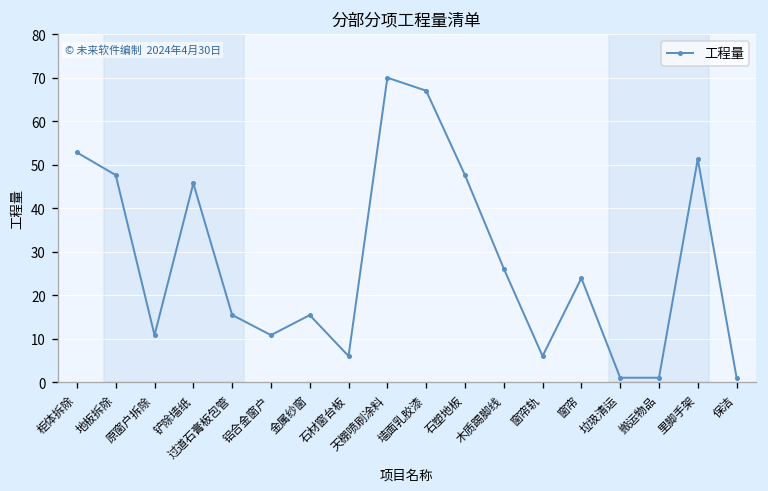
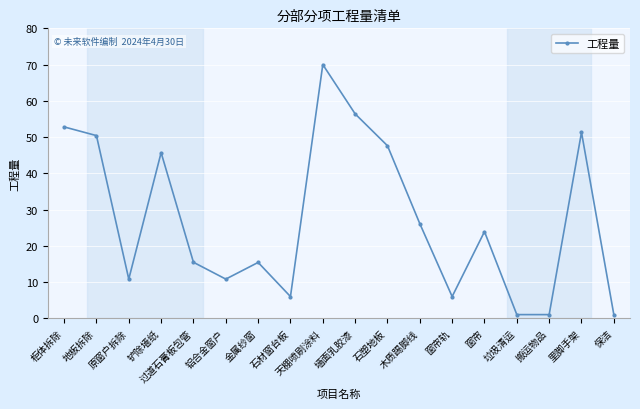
  {
    "柜体拆除": 53,
-   "地板拆除": 48,
+   "地板拆除": 50,
    "原窗户拆除": 11,
    "铲除墙纸": 46,
    "过道石膏板包管": 15,
    "铝合金窗户": 11,
    "金属纱窗": 15,
    "石材窗台板": 6,
    "天棚喷刷涂料": 70,
-   "墙面乳胶漆": 67,
+   "墙面乳胶漆": 56,
    "石塑地板": 48,
    "木质踢脚线": 26,
    "窗帘轨": 6,
    "窗帘": 24,
    "垃圾清运": 1,
    "搬运物品": 1,
    "里脚手架": 51,
    "保洁": 1
  }
